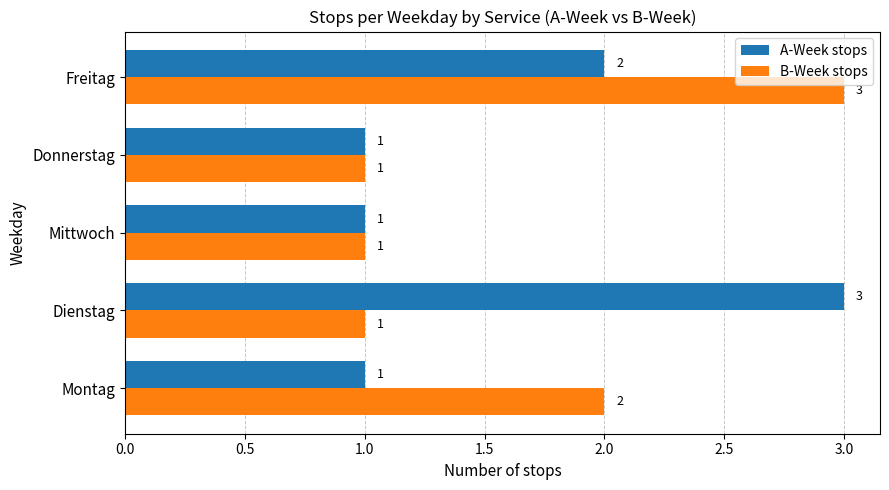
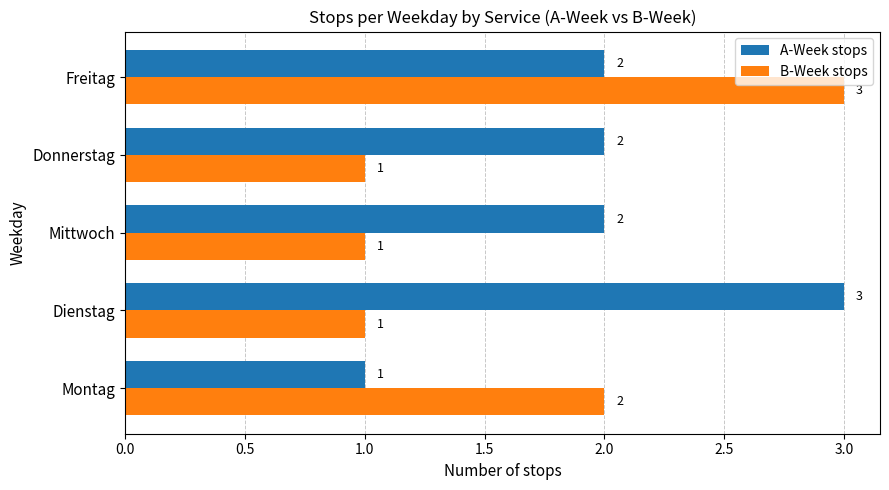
  {
    "A-Week stops": {
      "Freitag": 2,
-     "Donnerstag": 1,
-     "Mittwoch": 1,
+     "Donnerstag": 2,
+     "Mittwoch": 2,
      "Dienstag": 3,
      "Montag": 1
    },
    "B-Week stops": {
      "Donnerstag": 1,
      "Mittwoch": 1,
      "Dienstag": 1,
      "Montag": 2
    }
  }
